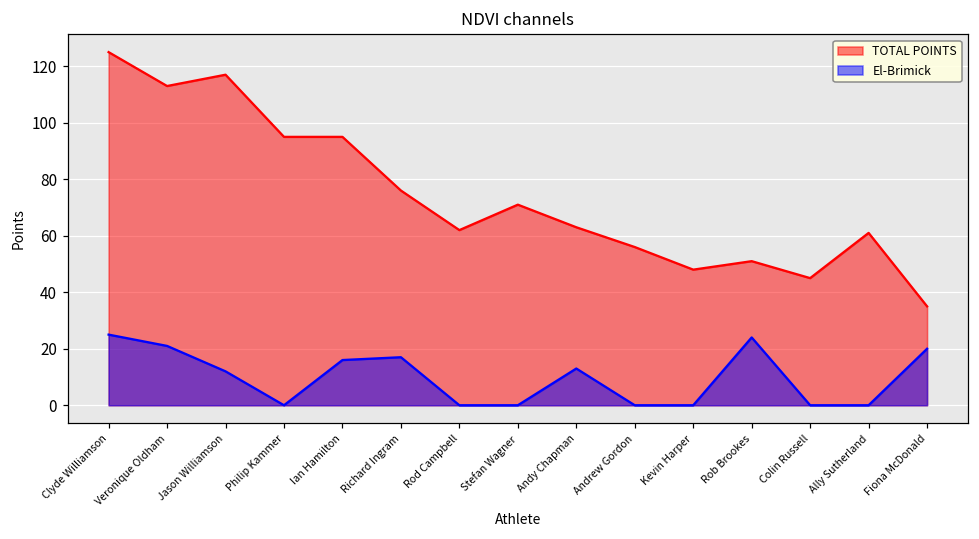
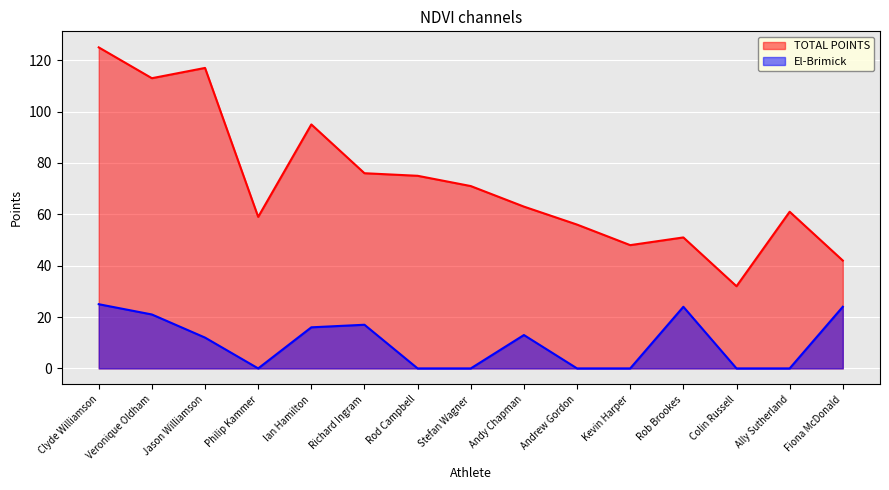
  {
    "TOTAL POINTS": {
      "Clyde Williamson": 125,
      "Veronique Oldham": 113,
      "Jason Williamson": 117,
-     "Philip Kammer": 95,
+     "Philip Kammer": 59,
      "Ian Hamilton": 95,
      "Richard Ingram": 76,
-     "Rod Campbell": 62,
+     "Rod Campbell": 75,
      "Stefan Wagner": 71,
      "Andy Chapman": 63,
      "Andrew Gordon": 56,
      "Kevin Harper": 48,
      "Rob Brookes": 51,
-     "Colin Russell": 45,
+     "Colin Russell": 32,
      "Ally Sutherland": 61,
-     "Fiona McDonald": 35
+     "Fiona McDonald": 42
    },
    "El-Brimick": {
      "Clyde Williamson": 25,
      "Veronique Oldham": 21,
      "Jason Williamson": 12,
      "Philip Kammer": 0,
      "Ian Hamilton": 16,
      "Richard Ingram": 17,
      "Rod Campbell": 0,
      "Stefan Wagner": 0,
      "Andy Chapman": 13,
      "Andrew Gordon": 0,
      "Kevin Harper": 0,
      "Rob Brookes": 24,
      "Colin Russell": 0,
      "Ally Sutherland": 0,
-     "Fiona McDonald": 20
+     "Fiona McDonald": 24
    }
  }
